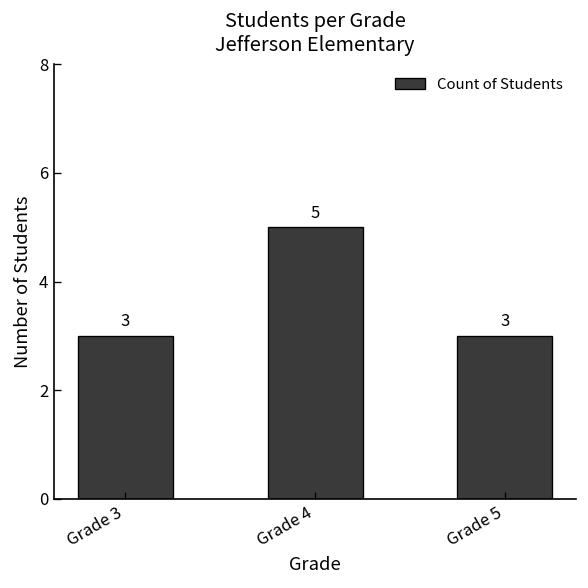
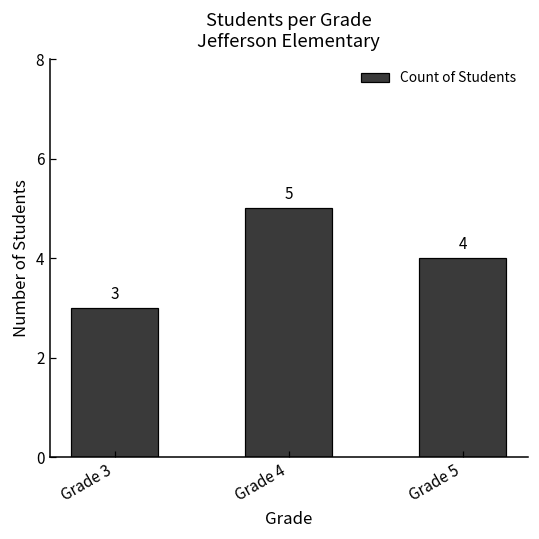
  {
    "Grade 3": 3,
    "Grade 4": 5,
-   "Grade 5": 3
+   "Grade 5": 4
  }
